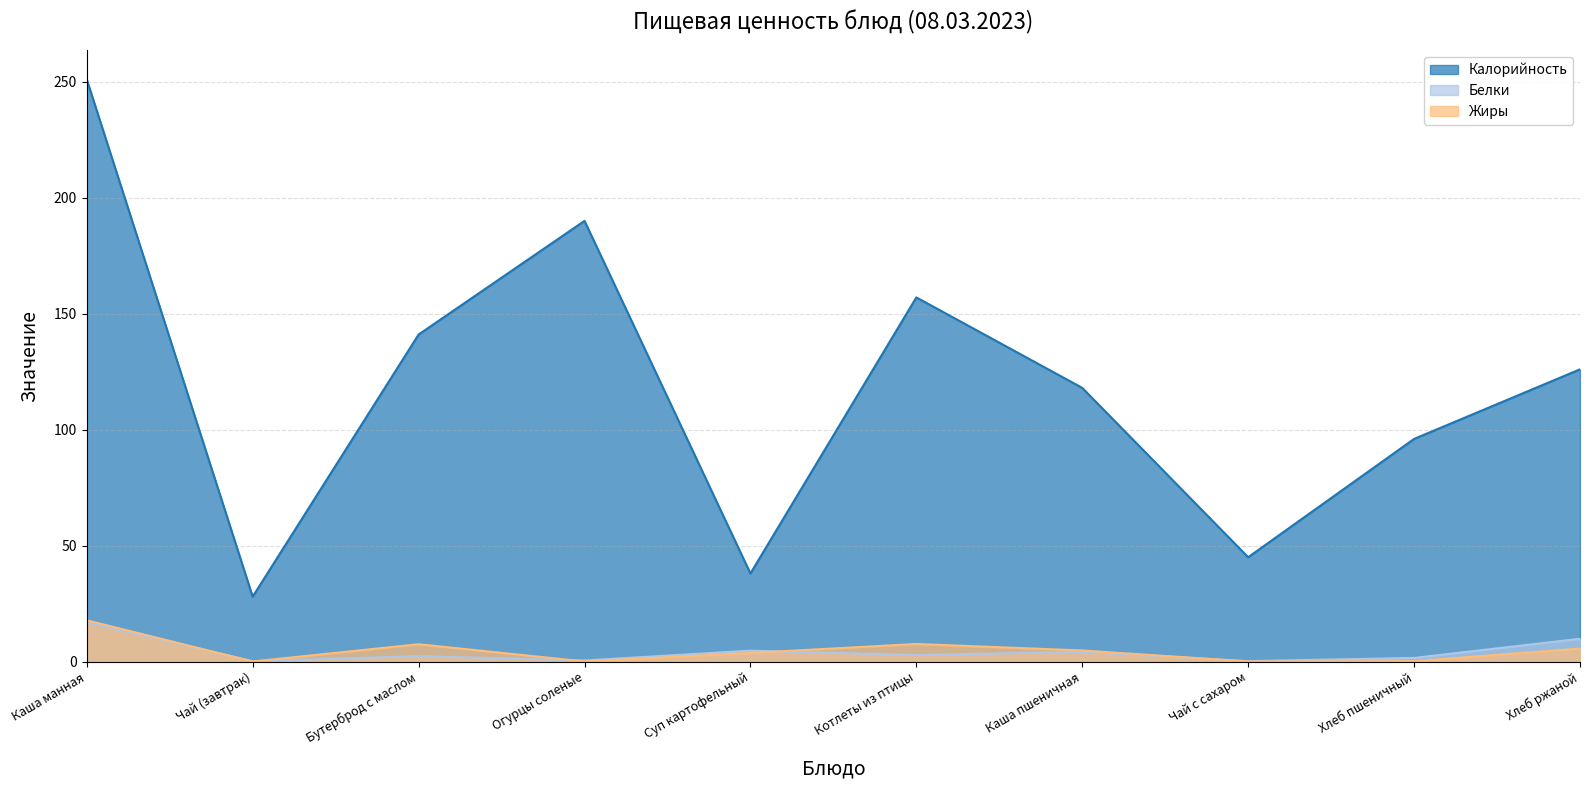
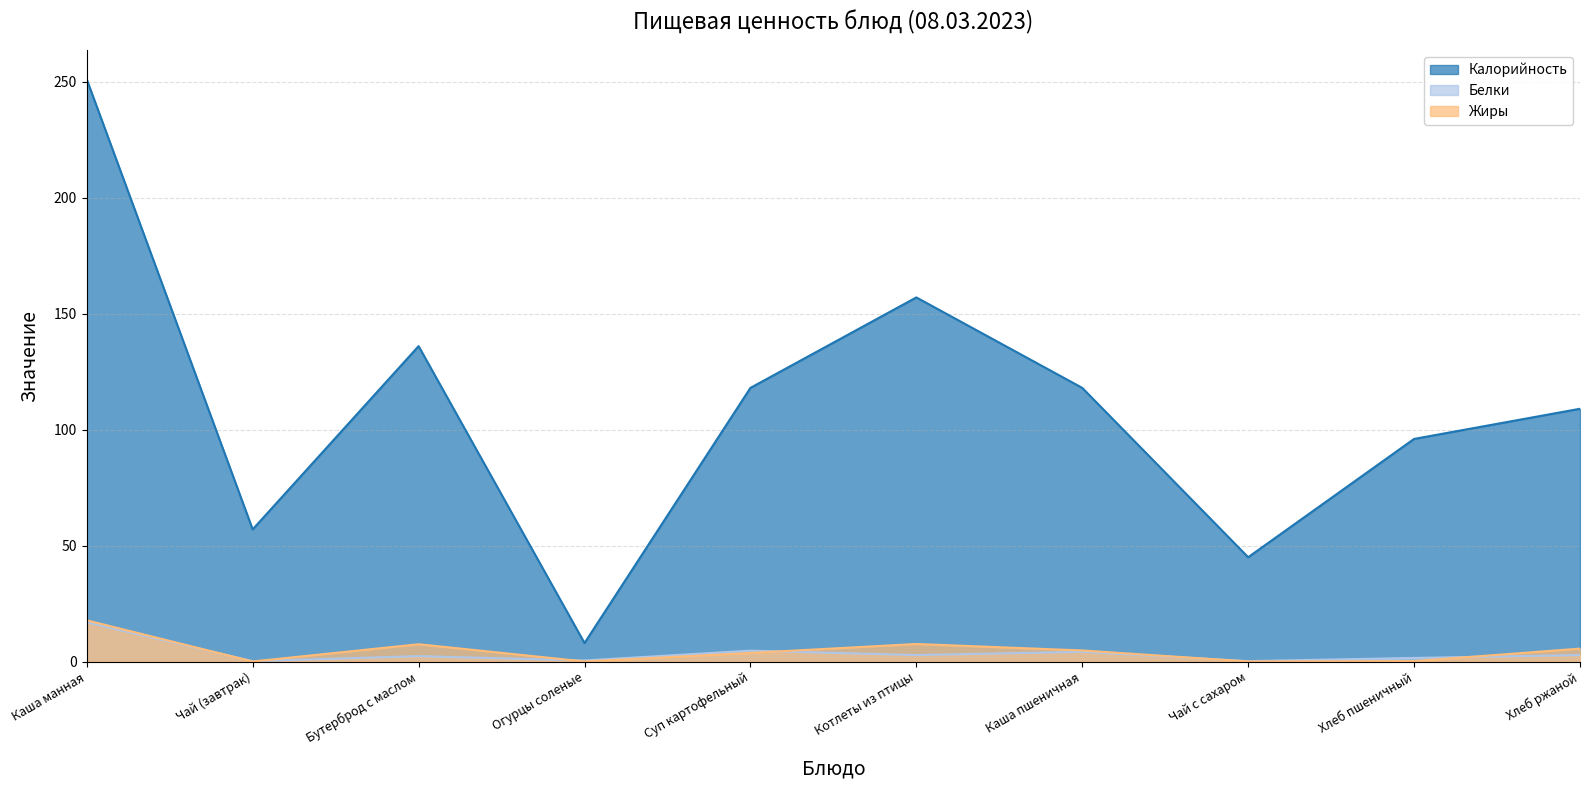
  {
    "Калорийность": {
      "Каша манная": 251,
-     "Чай (завтрак)": 28,
-     "Бутерброд с маслом": 141,
-     "Огурцы соленые": 190,
-     "Суп картофельный": 38,
+     "Чай (завтрак)": 57,
+     "Бутерброд с маслом": 136,
+     "Огурцы соленые": 8,
+     "Суп картофельный": 118,
      "Котлеты из птицы": 157,
      "Каша пшеничная": 118,
      "Чай с сахаром": 45,
      "Хлеб пшеничный": 96,
-     "Хлеб ржаной": 126
+     "Хлеб ржаной": 109
    },
    "Белки": {
      "Бутерброд с маслом": 2,
      "Котлеты из птицы": 3,
      "Хлеб пшеничный": 2,
-     "Хлеб ржаной": 10
+     "Хлеб ржаной": 3
    },
    "Жиры": {
      "Бутерброд с маслом": 7,
      "Котлеты из птицы": 8,
      "Хлеб пшеничный": 0,
      "Хлеб ржаной": 6
    }
  }
